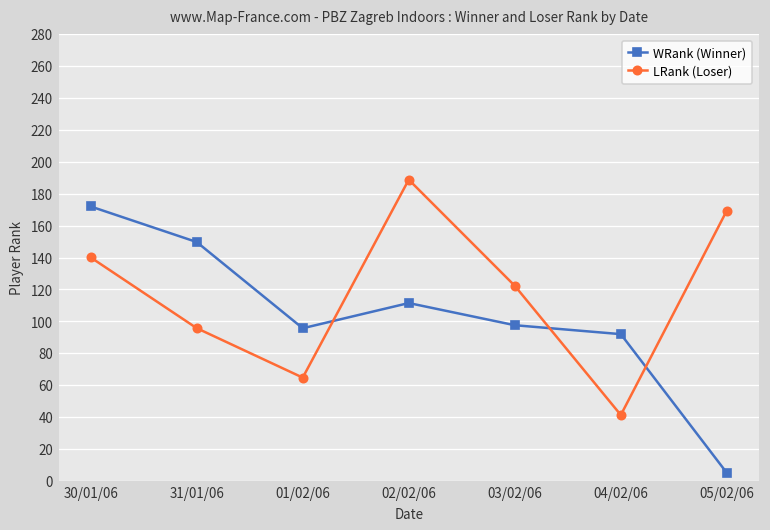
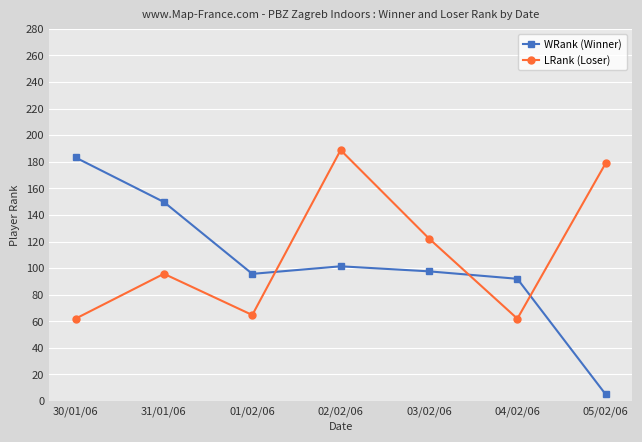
  {
    "WRank (Winner)": {
-     "30/01/06": 172,
+     "30/01/06": 183,
      "31/01/06": 150,
      "01/02/06": 96,
-     "02/02/06": 112,
+     "02/02/06": 101,
      "03/02/06": 98,
      "04/02/06": 92,
      "05/02/06": 5
    },
    "LRank (Loser)": {
-     "30/01/06": 140,
+     "30/01/06": 62,
      "31/01/06": 96,
      "01/02/06": 65,
      "02/02/06": 189,
      "03/02/06": 122,
-     "04/02/06": 41,
-     "05/02/06": 170
+     "04/02/06": 62,
+     "05/02/06": 179
    }
  }
